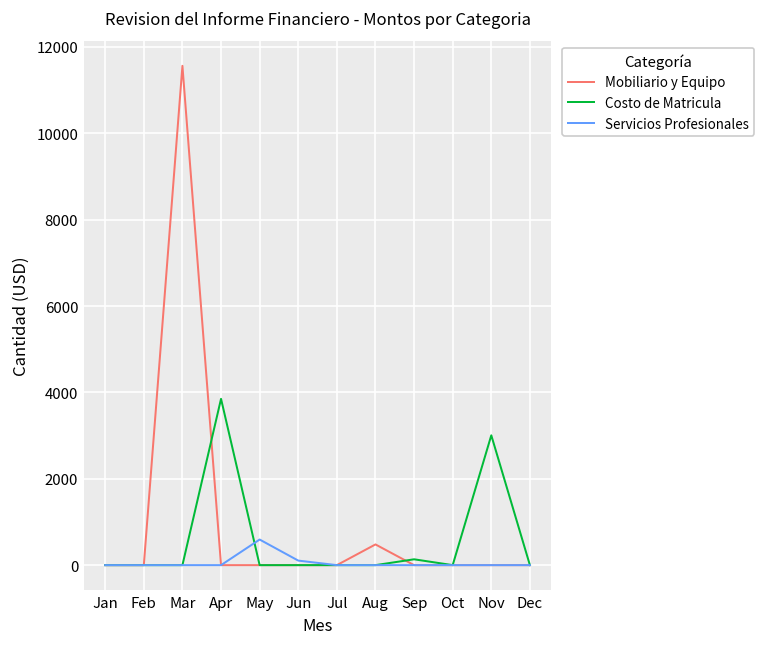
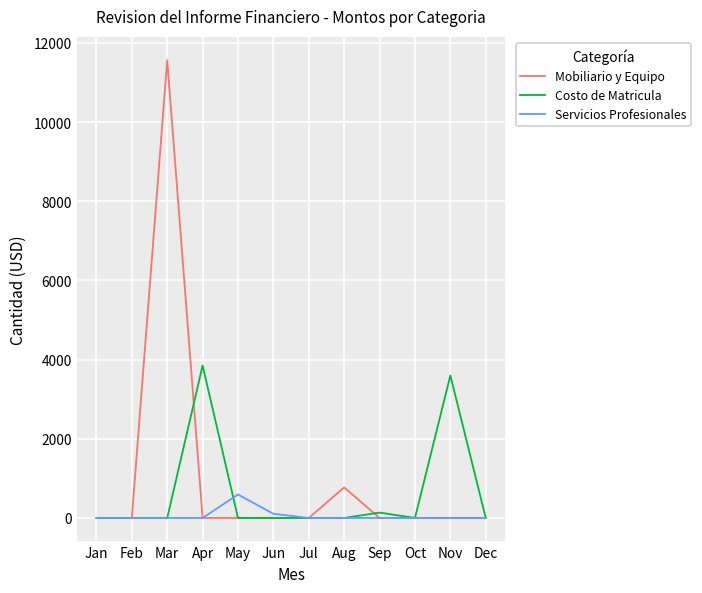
  {
    "Mobiliario y Equipo": {
      "Mar": 11600,
-     "Aug": 500
+     "Aug": 800
    },
    "Costo de Matricula": {
      "Apr": 3900,
      "Sep": 100,
-     "Nov": 3000
+     "Nov": 3600
    },
    "Servicios Profesionales": {
      "May": 600,
      "Jun": 100
    }
  }
